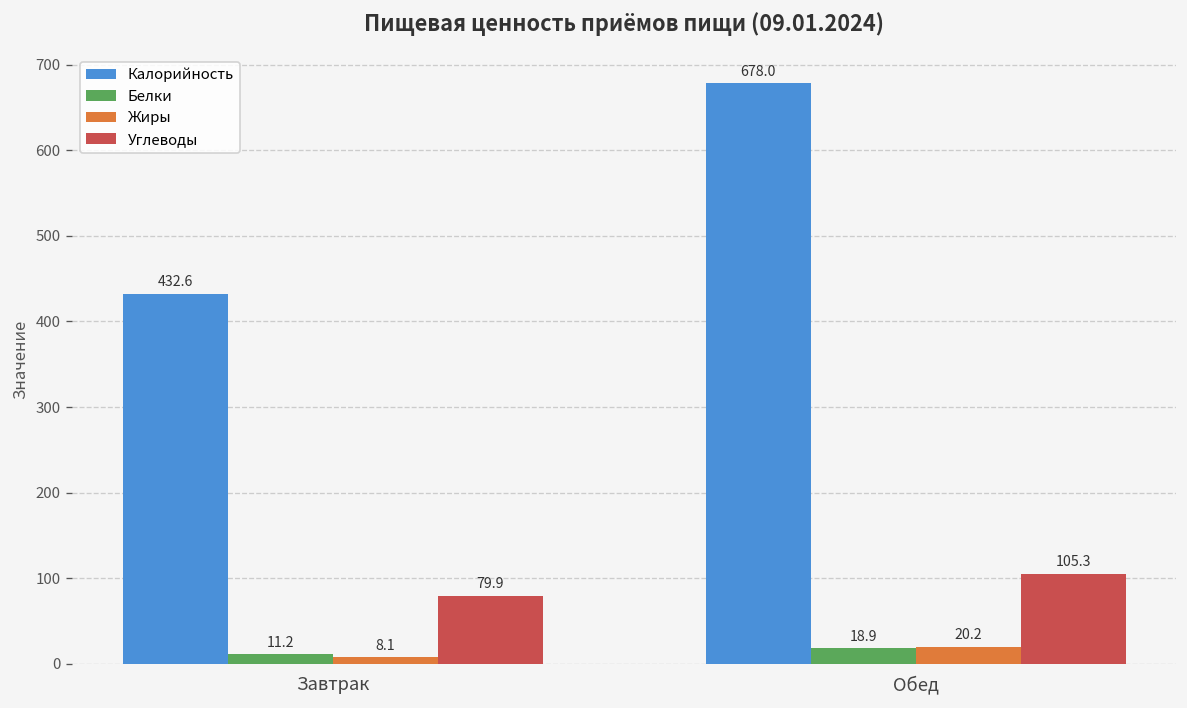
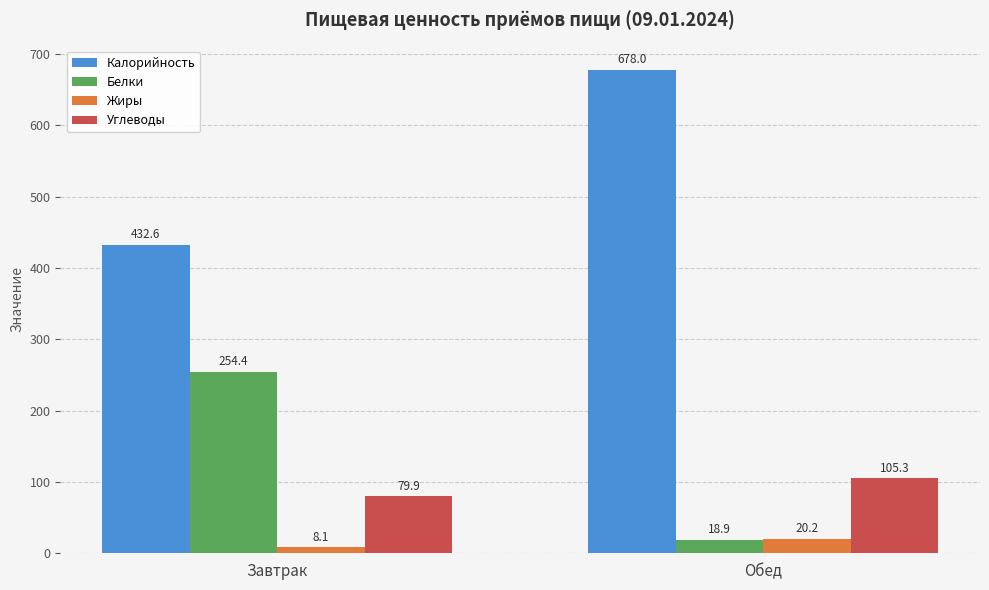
  {
    "Калорийность": {
      "Завтрак": 432.6,
      "Обед": 678.0
    },
    "Белки": {
-     "Завтрак": 11.2,
+     "Завтрак": 254.4,
      "Обед": 18.9
    }
  }
